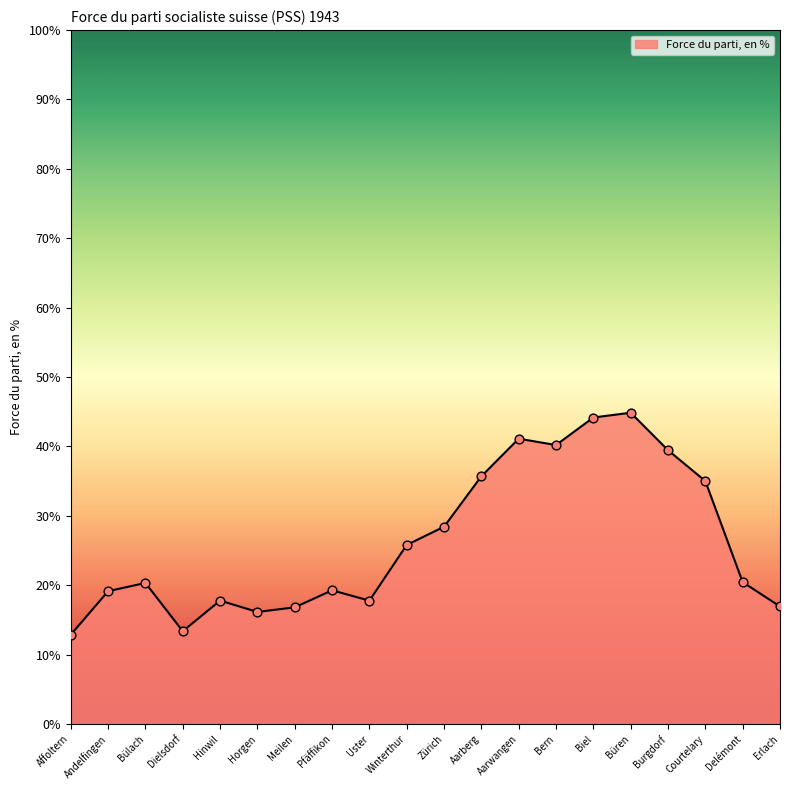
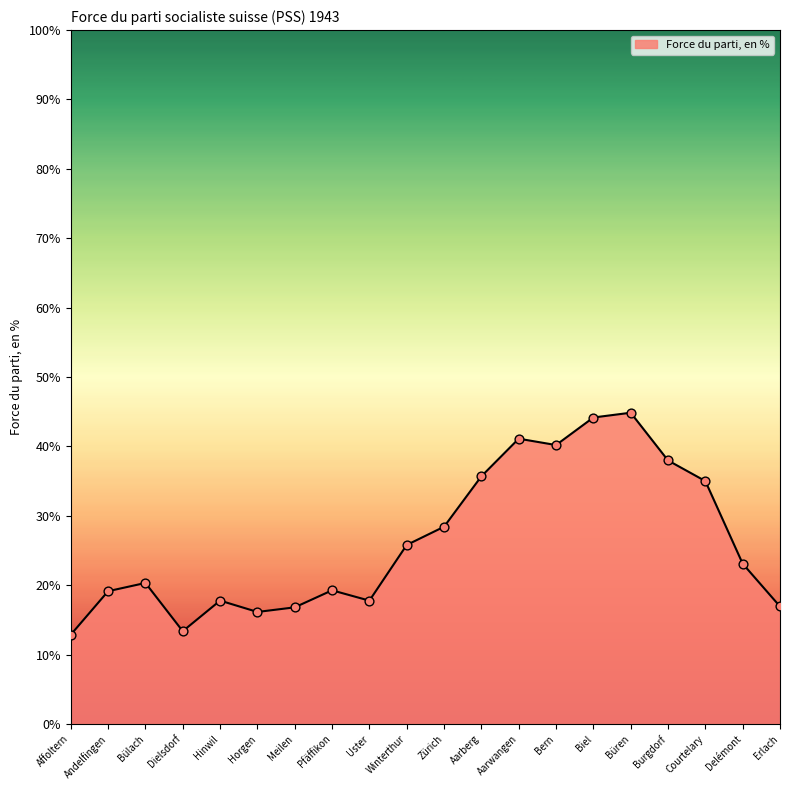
  {
    "Affoltern": "13%",
    "Andelfingen": "19%",
    "Bülach": "20%",
    "Dielsdorf": "13%",
    "Hinwil": "18%",
    "Horgen": "16%",
    "Meilen": "17%",
    "Pfäffikon": "19%",
    "Uster": "18%",
    "Winterthur": "26%",
    "Zürich": "28%",
    "Aarberg": "36%",
    "Aarwangen": "41%",
    "Bern": "40%",
    "Biel": "44%",
    "Büren": "45%",
-   "Burgdorf": "39%",
+   "Burgdorf": "38%",
    "Courtelary": "35%",
-   "Delémont": "20%",
+   "Delémont": "23%",
    "Erlach": "17%"
  }
